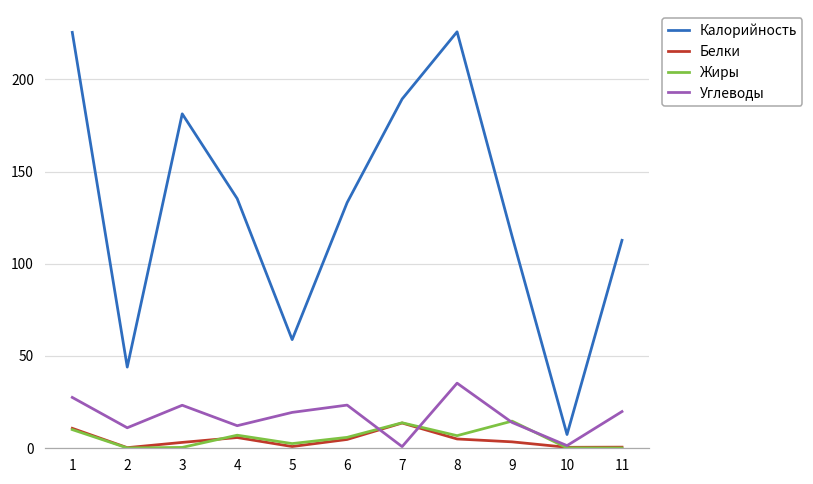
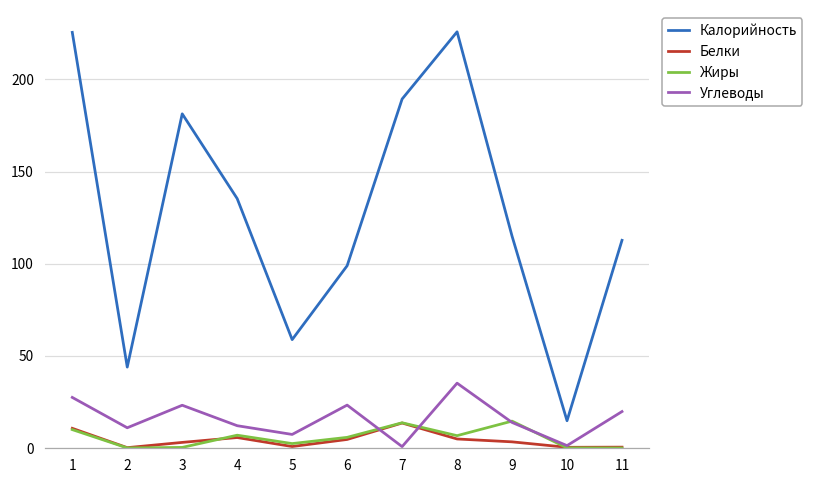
  {
    "Калорийность": {
      "1": 226,
      "2": 44,
      "3": 181,
      "4": 135,
      "5": 59,
-     "6": 133,
+     "6": 99,
      "7": 189,
      "8": 226,
      "9": 115,
-     "10": 7,
+     "10": 15,
      "11": 113
    },
    "Белки": {
      "3": 3,
      "5": 1,
      "8": 5,
      "9": 3
    },
    "Жиры": {
      "3": 0,
      "5": 2,
      "8": 7
    },
    "Углеводы": {
      "1": 27,
      "2": 11,
      "3": 23,
      "4": 12,
-     "5": 19,
+     "5": 7,
      "6": 23,
      "7": 1,
      "8": 35,
      "11": 20
    }
  }
